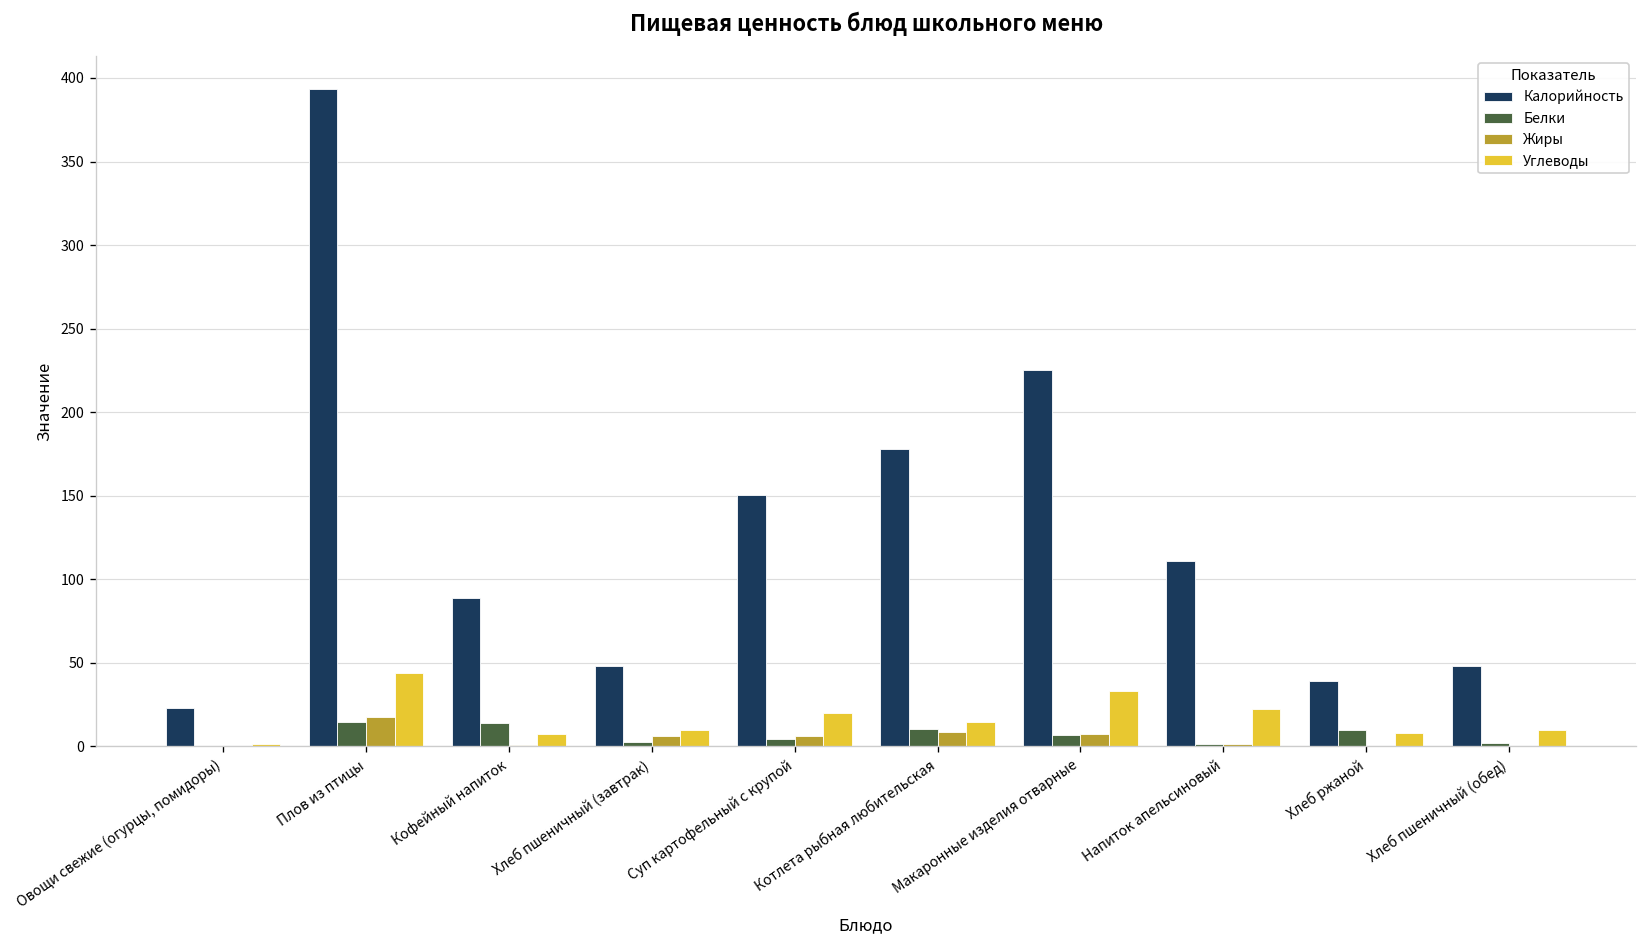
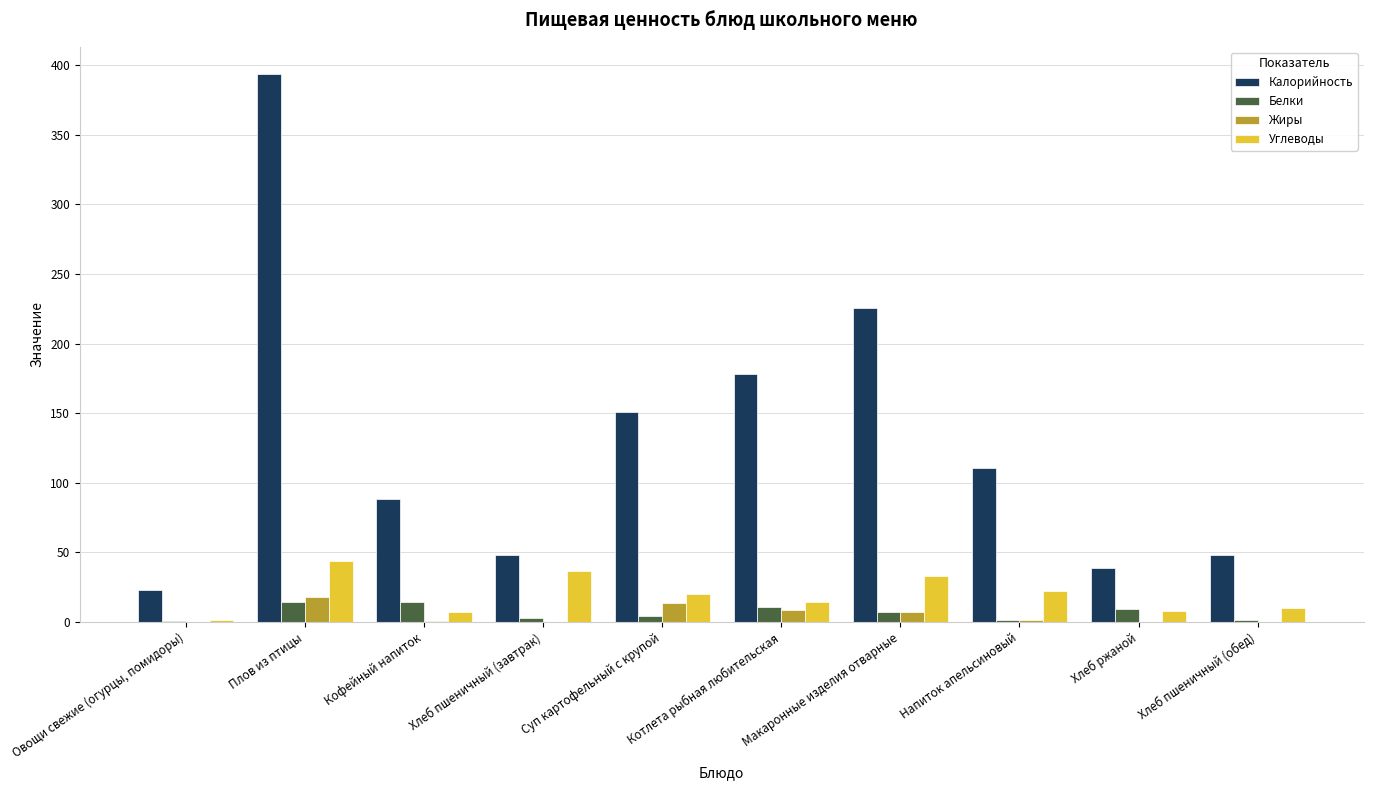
  {
    "Калорийность": {
      "Овощи свежие (огурцы, помидоры)": 23,
      "Плов из птицы": 393,
      "Кофейный напиток": 89,
      "Хлеб пшеничный (завтрак)": 48,
      "Суп картофельный с крупой": 151,
      "Котлета рыбная любительская": 178,
      "Макаронные изделия отварные": 225,
      "Напиток апельсиновый": 111,
      "Хлеб ржаной": 39,
      "Хлеб пшеничный (обед)": 48
    },
    "Белки": {
      "Плов из птицы": 15,
      "Кофейный напиток": 14,
      "Хлеб пшеничный (завтрак)": 3,
      "Суп картофельный с крупой": 4,
      "Котлета рыбная любительская": 10,
      "Макаронные изделия отварные": 7,
      "Хлеб ржаной": 10
    },
    "Жиры": {
      "Овощи свежие (огурцы, помидоры)": 0,
      "Плов из птицы": 18,
-     "Хлеб пшеничный (завтрак)": 6,
-     "Суп картофельный с крупой": 6,
+     "Хлеб пшеничный (завтрак)": 0,
+     "Суп картофельный с крупой": 13,
      "Котлета рыбная любительская": 9,
      "Макаронные изделия отварные": 7
    },
    "Углеводы": {
      "Плов из птицы": 44,
      "Кофейный напиток": 7,
-     "Хлеб пшеничный (завтрак)": 10,
+     "Хлеб пшеничный (завтрак)": 37,
      "Суп картофельный с крупой": 20,
      "Котлета рыбная любительская": 15,
      "Макаронные изделия отварные": 33,
      "Напиток апельсиновый": 22,
      "Хлеб ржаной": 8,
      "Хлеб пшеничный (обед)": 10
    }
  }
